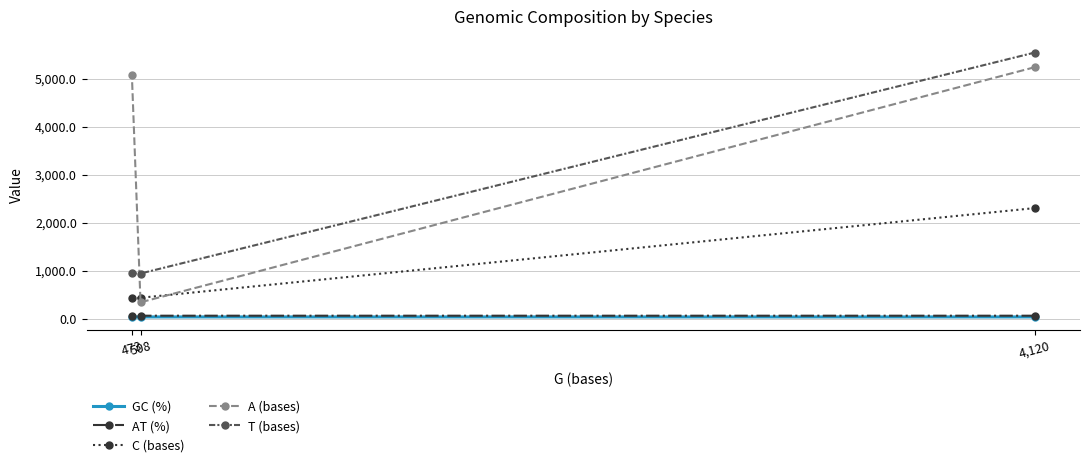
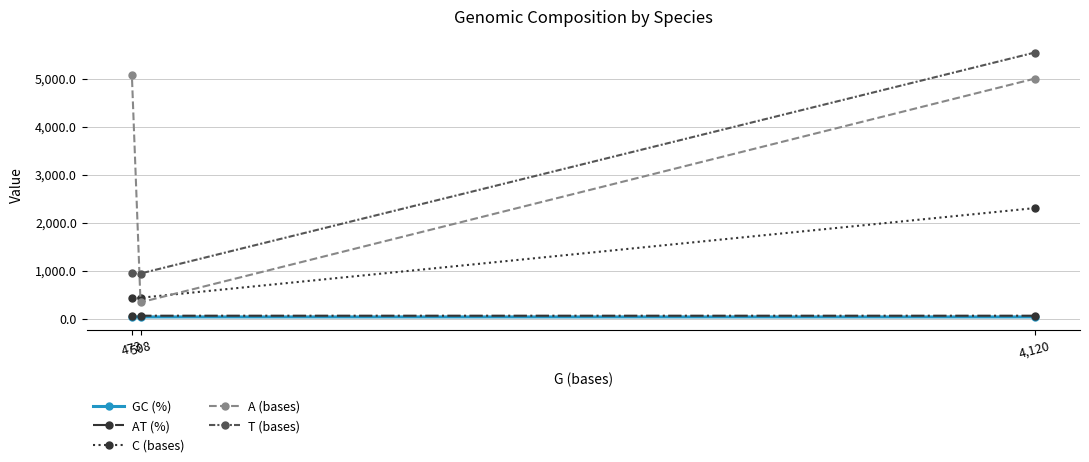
  {
    "A (bases)": {
      "473": "5,100",
      "508": "300",
-     "4,120": "5,200"
+     "4,120": "5,000"
    }
  }
